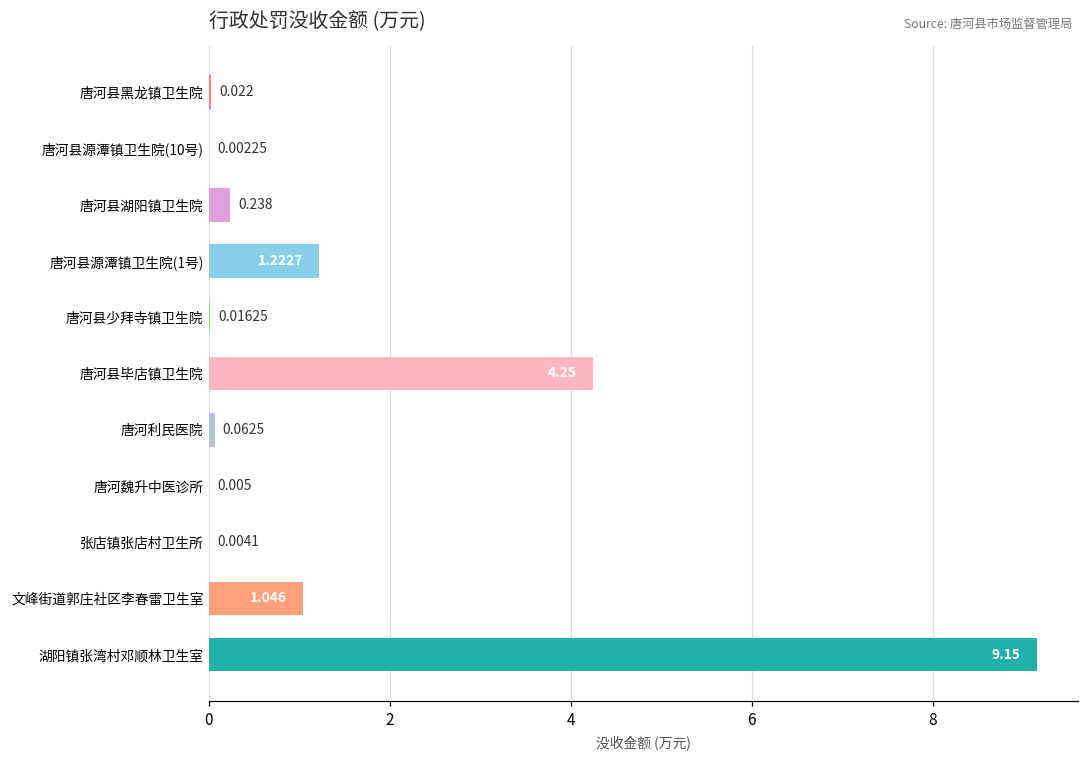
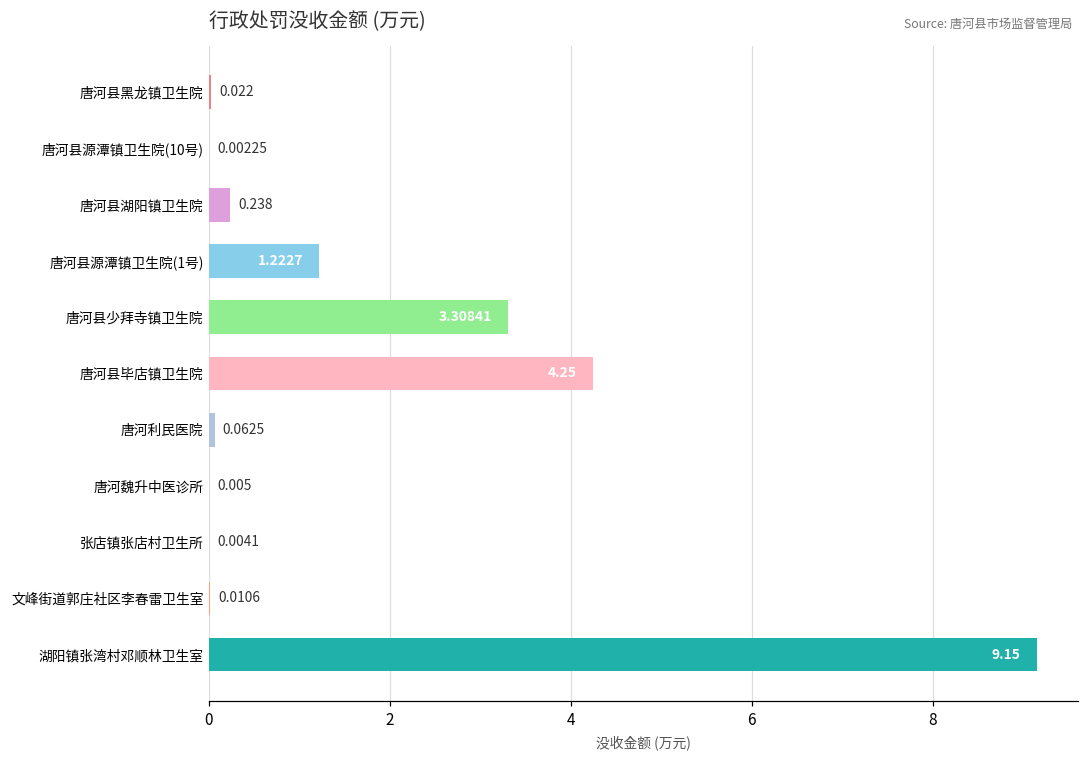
  {
    "唐河县黑龙镇卫生院": 0.022,
    "唐河县源潭镇卫生院(10号)": 0.00225,
    "唐河县湖阳镇卫生院": 0.238,
    "唐河县源潭镇卫生院(1号)": 1.2227,
-   "唐河县少拜寺镇卫生院": 0.01625,
+   "唐河县少拜寺镇卫生院": 3.30841,
    "唐河县毕店镇卫生院": 4.25,
    "唐河利民医院": 0.0625,
    "唐河魏升中医诊所": 0.005,
    "张店镇张店村卫生所": 0.0041,
-   "文峰街道郭庄社区李春雷卫生室": 1.046,
+   "文峰街道郭庄社区李春雷卫生室": 0.0106,
    "湖阳镇张湾村邓顺林卫生室": 9.15
  }
